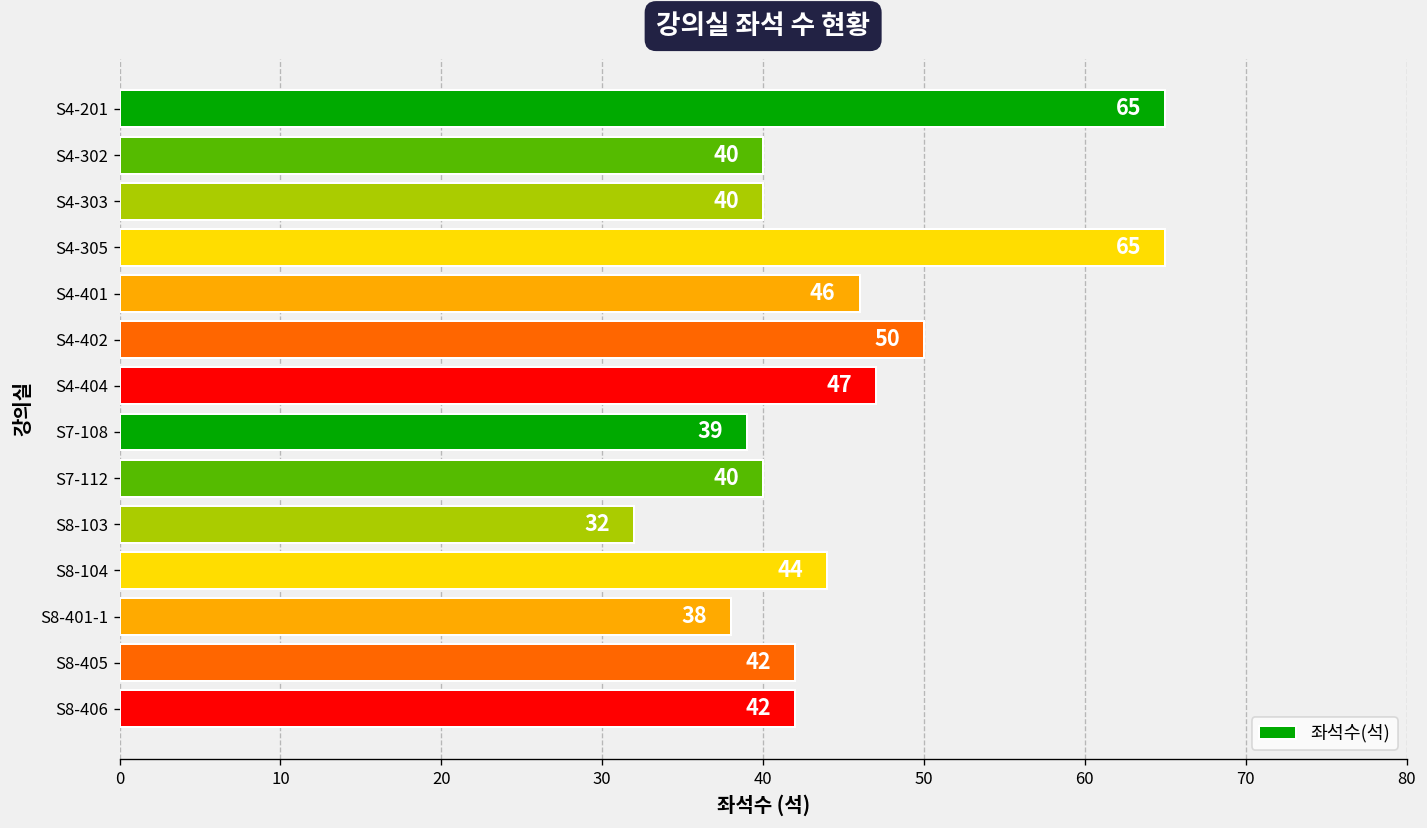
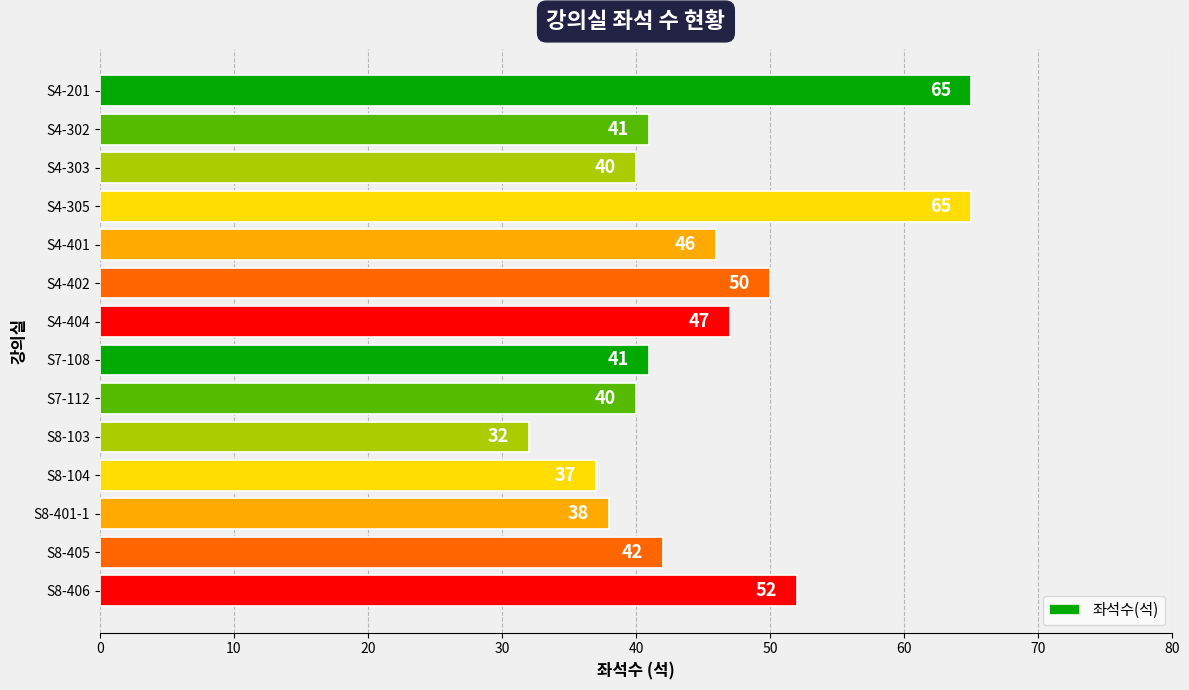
  {
    "S4-201": 65,
-   "S4-302": 40,
+   "S4-302": 41,
    "S4-303": 40,
    "S4-305": 65,
    "S4-401": 46,
    "S4-402": 50,
    "S4-404": 47,
-   "S7-108": 39,
+   "S7-108": 41,
    "S7-112": 40,
    "S8-103": 32,
-   "S8-104": 44,
+   "S8-104": 37,
    "S8-401-1": 38,
    "S8-405": 42,
-   "S8-406": 42
+   "S8-406": 52
  }
